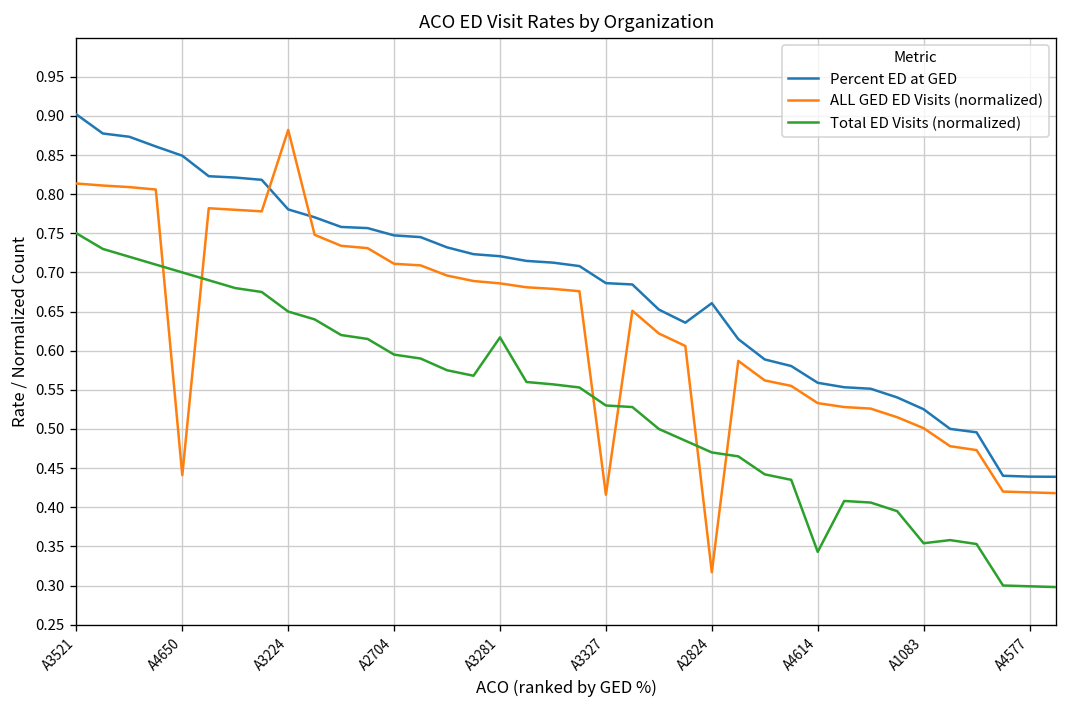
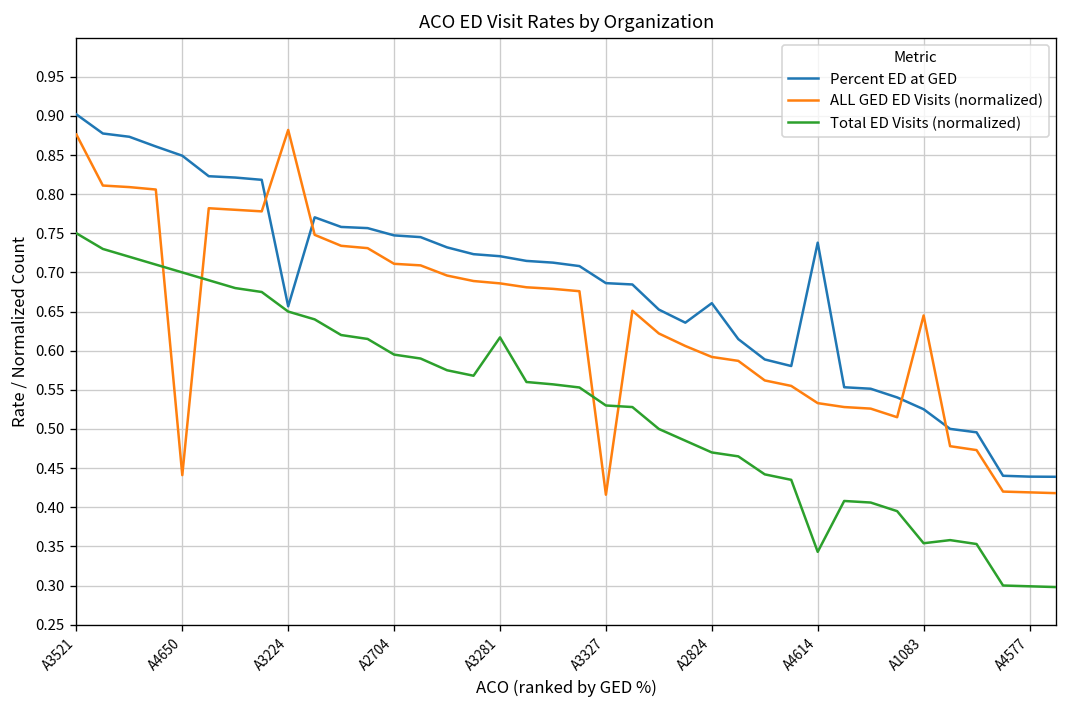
  {
    "Percent ED at GED": {
      "A3521": 0.90,
      "A4650": 0.85,
-     "A3224": 0.78,
+     "A3224": 0.66,
      "A2704": 0.75,
      "A3281": 0.72,
      "A3327": 0.69,
      "A2824": 0.66,
-     "A4614": 0.56,
+     "A4614": 0.74,
      "A1083": 0.53,
      "A4577": 0.44
    },
    "ALL GED ED Visits (normalized)": {
-     "A3521": 0.81,
+     "A3521": 0.88,
      "A4650": 0.44,
      "A3224": 0.88,
      "A2704": 0.71,
      "A3281": 0.69,
      "A3327": 0.42,
-     "A2824": 0.32,
+     "A2824": 0.59,
      "A4614": 0.53,
-     "A1083": 0.50,
+     "A1083": 0.65,
      "A4577": 0.42
    },
    "Total ED Visits (normalized)": {
      "A3521": 0.75,
      "A4650": 0.70,
      "A3224": 0.65,
      "A2704": 0.60,
      "A3281": 0.62,
      "A3327": 0.53,
      "A2824": 0.47,
      "A4614": 0.34,
      "A1083": 0.35,
      "A4577": 0.30
    }
  }
